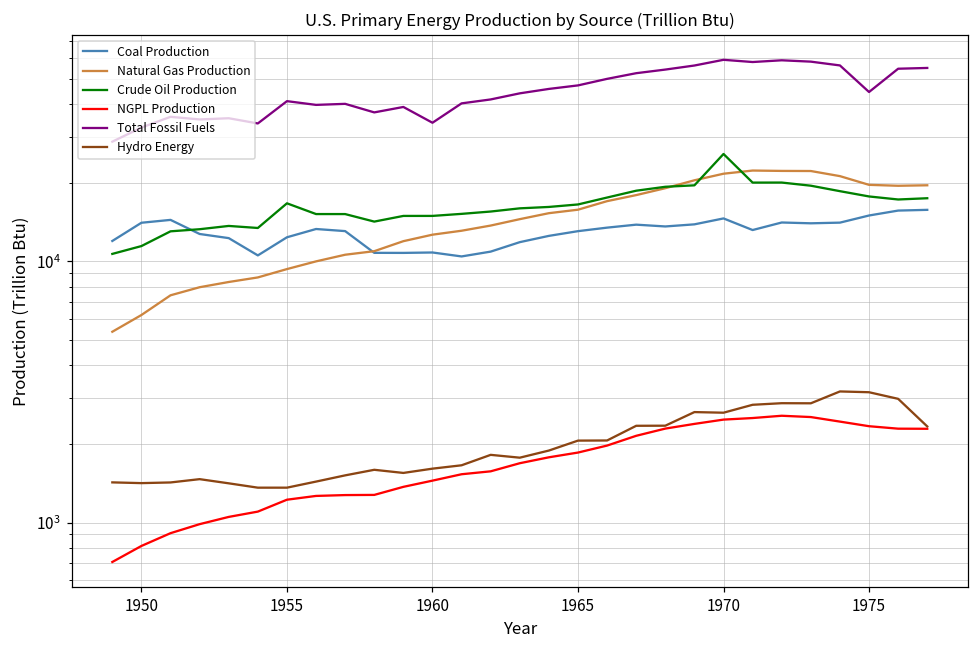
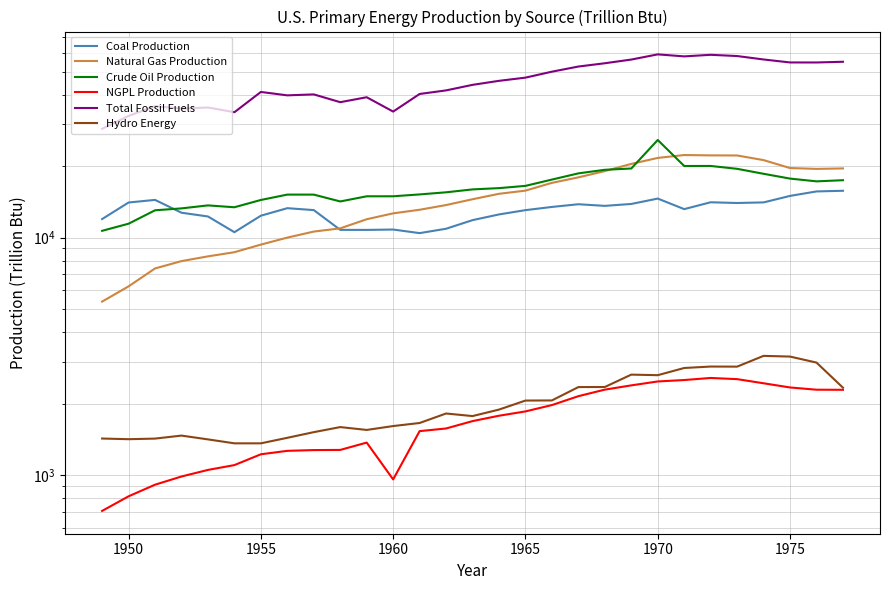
  {
    "Coal Production": {
      "1950": 14000,
      "1955": 12000,
      "1960": 11000,
      "1965": 13000,
      "1970": 15000,
      "1975": 15000
    },
    "Natural Gas Production": {
      "1950": 6200,
      "1955": 9300,
      "1960": 13000,
      "1965": 16000,
      "1970": 22000,
      "1975": 20000
    },
    "Crude Oil Production": {
      "1950": 11000,
-     "1955": 17000,
+     "1955": 14000,
      "1960": 15000,
      "1965": 17000,
      "1970": 26000,
      "1975": 18000
    },
    "NGPL Production": {
      "1950": 810,
      "1955": 1200,
-     "1960": 1400,
+     "1960": 960,
      "1965": 1900,
      "1970": 2500,
      "1975": 2300
    },
    "Total Fossil Fuels": {
      "1955": 41000,
      "1960": 34000,
      "1965": 47000,
      "1970": 59000,
-     "1975": 45000
+     "1975": 55000
    },
    "Hydro Energy": {
      "1950": 1400,
      "1955": 1400,
      "1960": 1600,
      "1965": 2100,
      "1970": 2600,
      "1975": 3200
    }
  }
